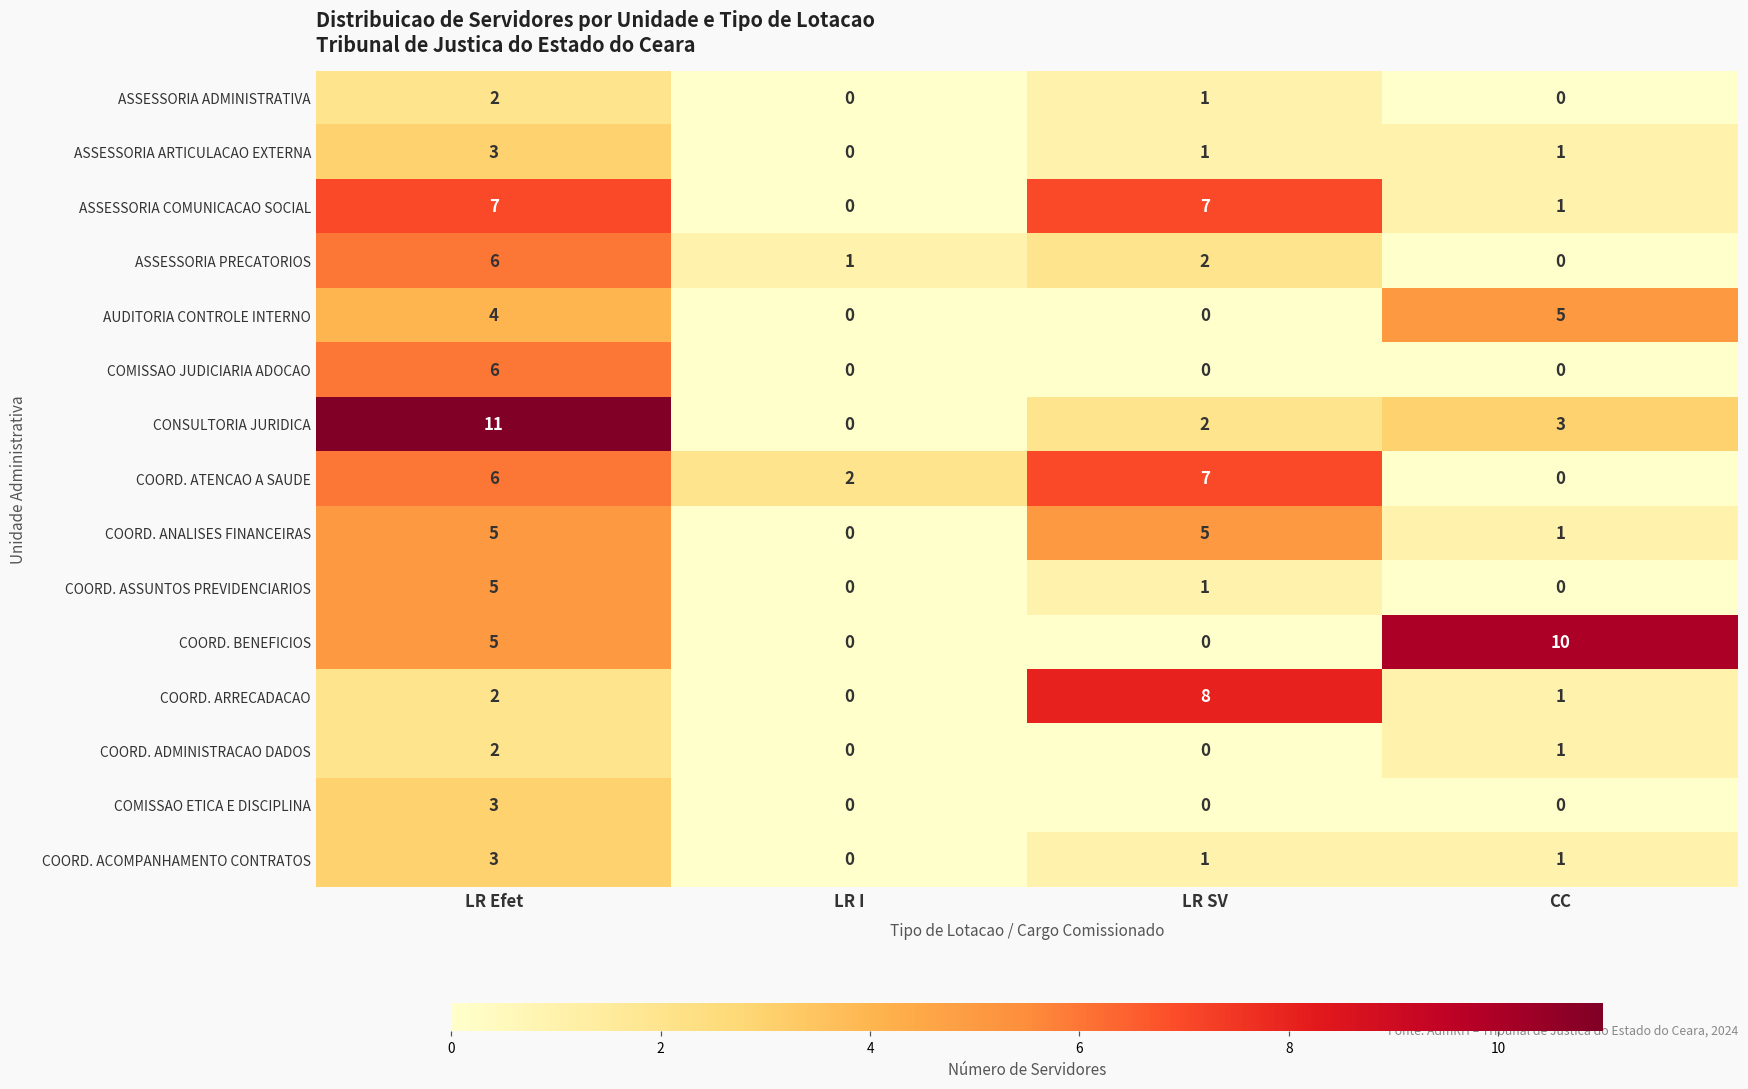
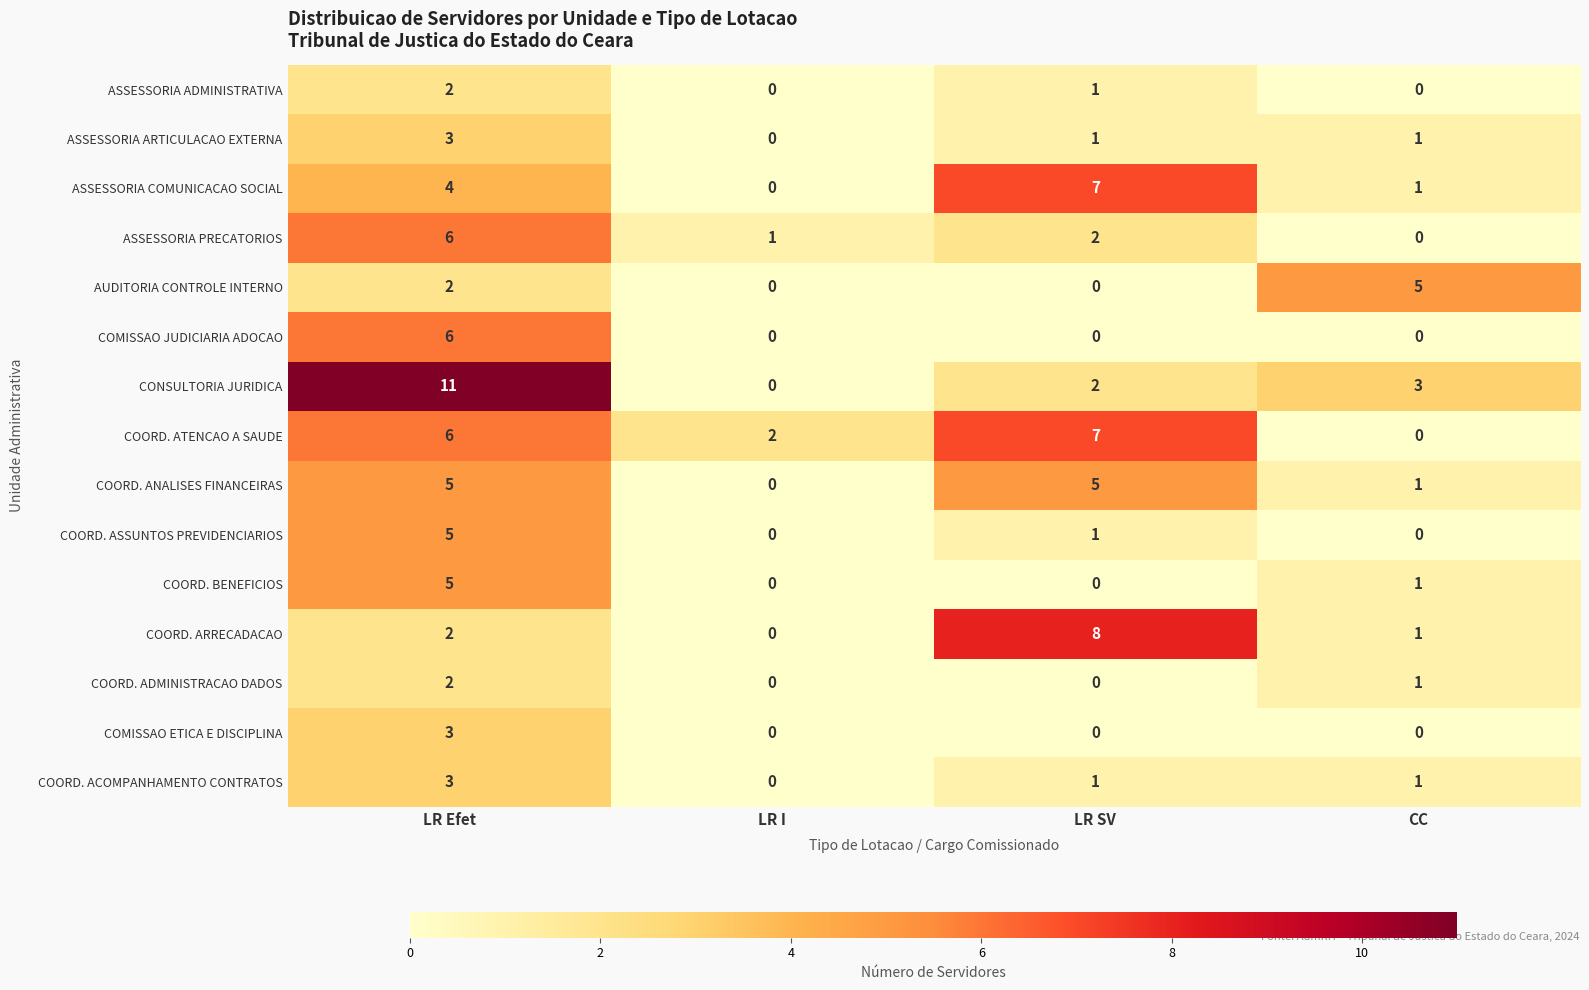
  {
    "ASSESSORIA ADMINISTRATIVA": {
      "LR Efet": 2,
      "LR I": 0,
      "LR SV": 1,
      "CC": 0
    },
    "ASSESSORIA ARTICULACAO EXTERNA": {
      "LR Efet": 3,
      "LR I": 0,
      "LR SV": 1,
      "CC": 1
    },
    "ASSESSORIA COMUNICACAO SOCIAL": {
-     "LR Efet": 7,
+     "LR Efet": 4,
      "LR I": 0,
      "LR SV": 7,
      "CC": 1
    },
    "ASSESSORIA PRECATORIOS": {
      "LR Efet": 6,
      "LR I": 1,
      "LR SV": 2,
      "CC": 0
    },
    "AUDITORIA CONTROLE INTERNO": {
-     "LR Efet": 4,
+     "LR Efet": 2,
      "LR I": 0,
      "LR SV": 0,
      "CC": 5
    },
    "COMISSAO JUDICIARIA ADOCAO": {
      "LR Efet": 6,
      "LR I": 0,
      "LR SV": 0,
      "CC": 0
    },
    "CONSULTORIA JURIDICA": {
      "LR Efet": 11,
      "LR I": 0,
      "LR SV": 2,
      "CC": 3
    },
    "COORD. ATENCAO A SAUDE": {
      "LR Efet": 6,
      "LR I": 2,
      "LR SV": 7,
      "CC": 0
    },
    "COORD. ANALISES FINANCEIRAS": {
      "LR Efet": 5,
      "LR I": 0,
      "LR SV": 5,
      "CC": 1
    },
    "COORD. ASSUNTOS PREVIDENCIARIOS": {
      "LR Efet": 5,
      "LR I": 0,
      "LR SV": 1,
      "CC": 0
    },
    "COORD. BENEFICIOS": {
      "LR Efet": 5,
      "LR I": 0,
      "LR SV": 0,
-     "CC": 10
+     "CC": 1
    },
    "COORD. ARRECADACAO": {
      "LR Efet": 2,
      "LR I": 0,
      "LR SV": 8,
      "CC": 1
    },
    "COORD. ADMINISTRACAO DADOS": {
      "LR Efet": 2,
      "LR I": 0,
      "LR SV": 0,
      "CC": 1
    },
    "COMISSAO ETICA E DISCIPLINA": {
      "LR Efet": 3,
      "LR I": 0,
      "LR SV": 0,
      "CC": 0
    },
    "COORD. ACOMPANHAMENTO CONTRATOS": {
      "LR Efet": 3,
      "LR I": 0,
      "LR SV": 1,
      "CC": 1
    }
  }
